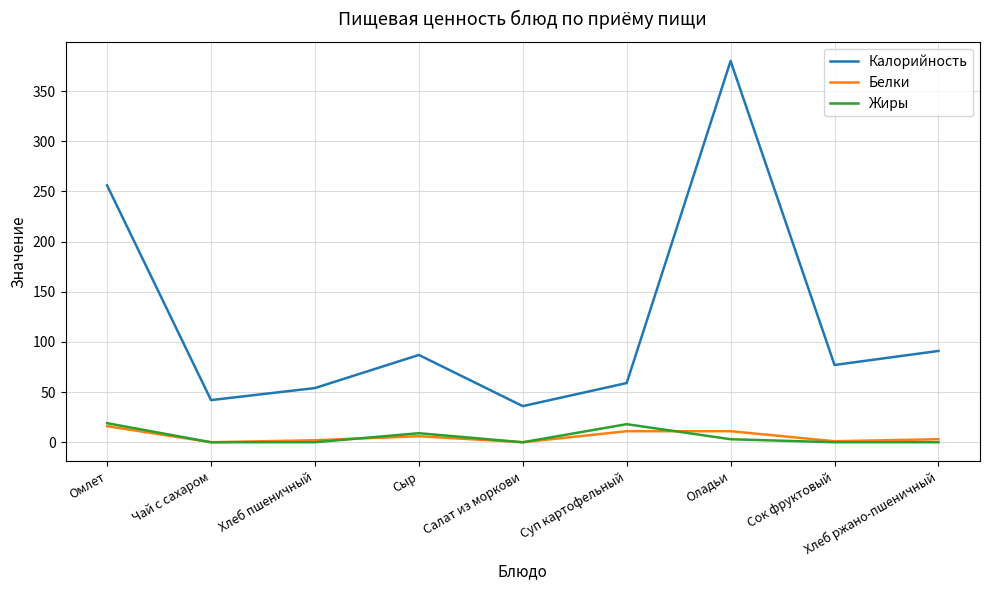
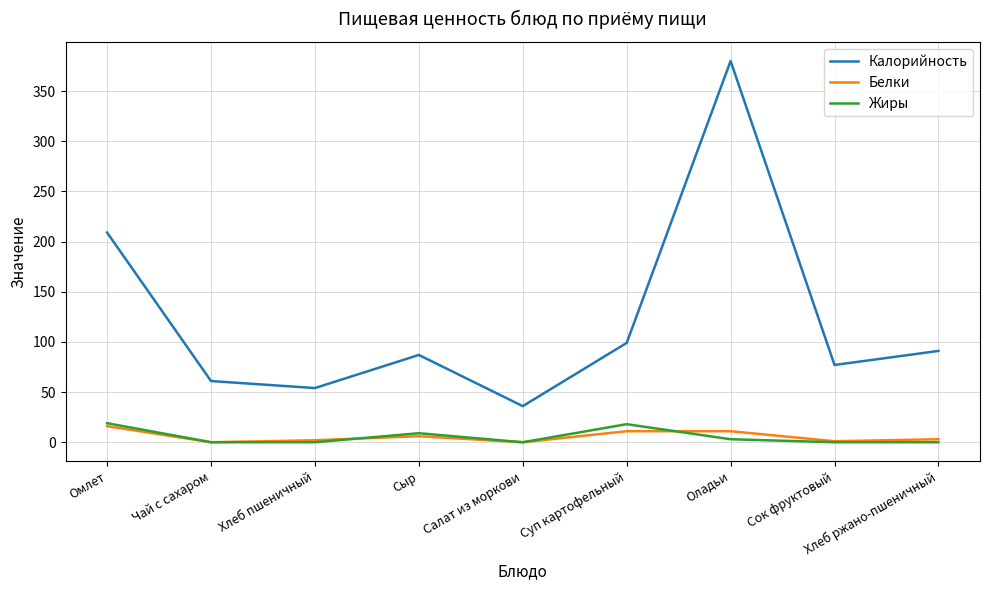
  {
    "Калорийность": {
-     "Омлет": 256,
-     "Чай с сахаром": 42,
+     "Омлет": 209,
+     "Чай с сахаром": 61,
      "Хлеб пшеничный": 54,
      "Сыр": 87,
      "Салат из моркови": 36,
-     "Суп картофельный": 59,
+     "Суп картофельный": 99,
      "Оладьи": 380,
      "Сок фруктовый": 77,
      "Хлеб ржано-пшеничный": 91
    },
    "Белки": {
      "Омлет": 16,
      "Сыр": 6,
      "Суп картофельный": 11,
      "Оладьи": 11,
      "Хлеб ржано-пшеничный": 3
    },
    "Жиры": {
      "Омлет": 19,
      "Сыр": 9,
      "Суп картофельный": 18,
      "Оладьи": 3,
      "Хлеб ржано-пшеничный": 0
    }
  }
